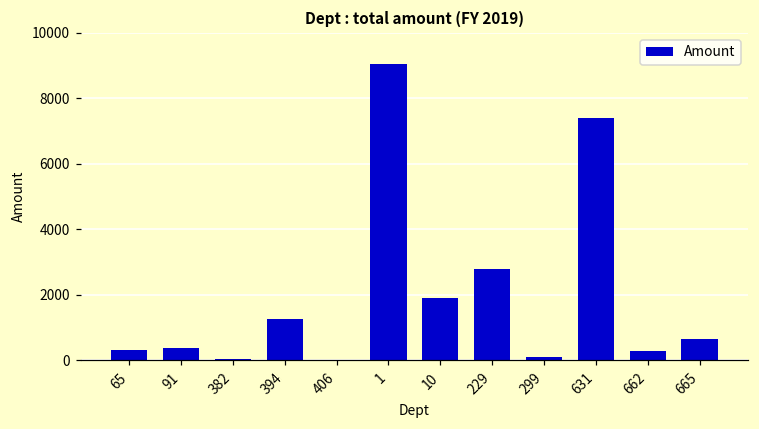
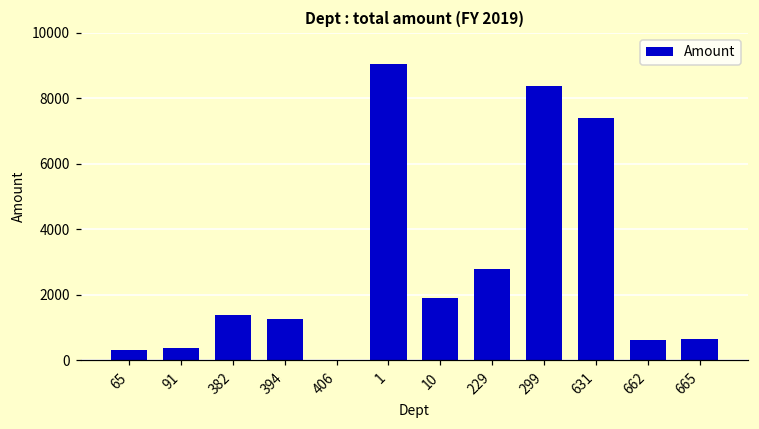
  {
    "65": 300,
    "91": 400,
-   "382": 0,
+   "382": 1400,
    "394": 1300,
    "1": 9100,
    "10": 1900,
    "229": 2800,
-   "299": 100,
+   "299": 8400,
    "631": 7400,
-   "662": 300,
+   "662": 600,
    "665": 600
  }
